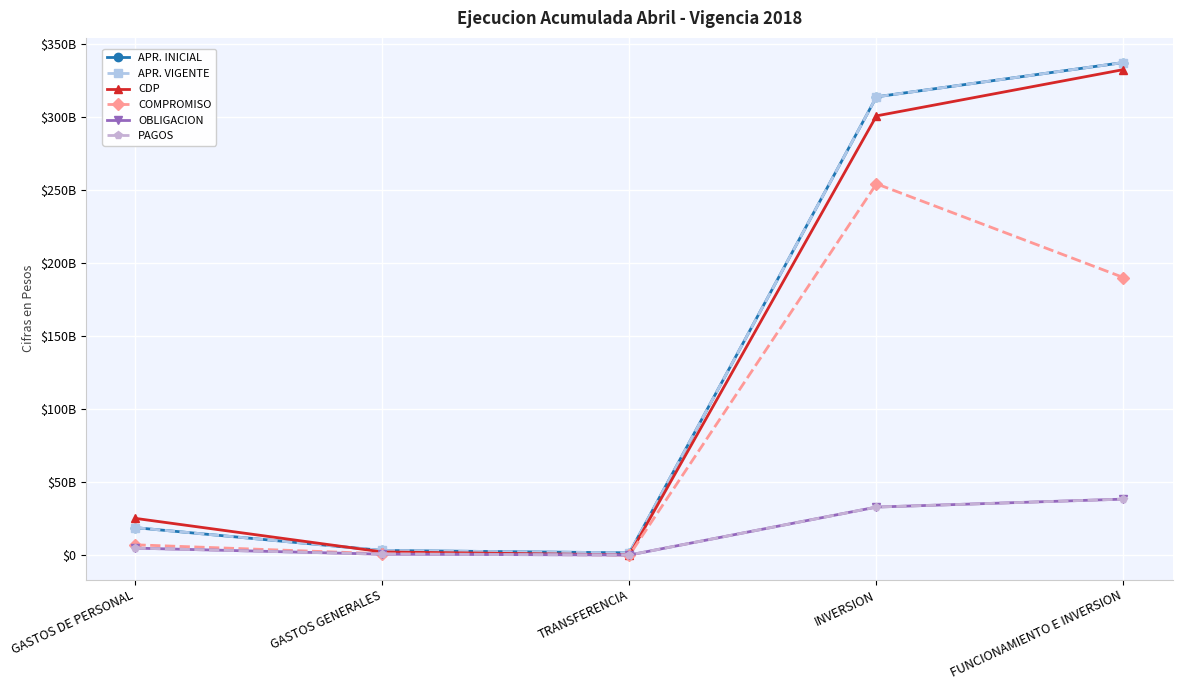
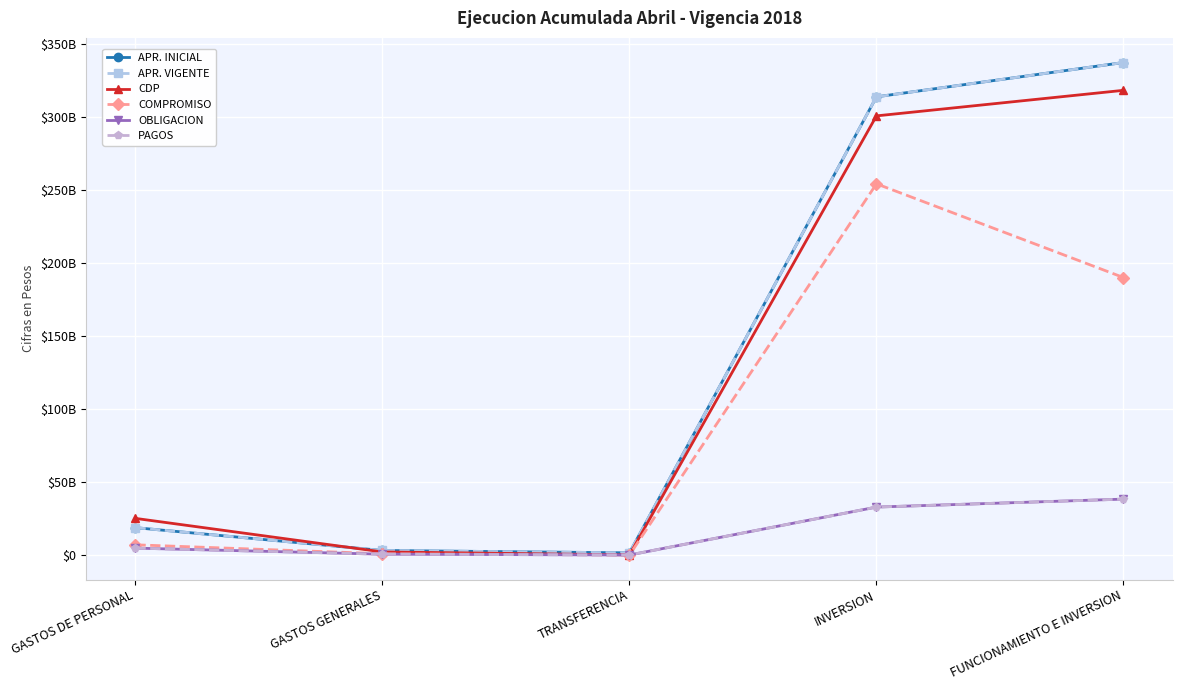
  {
    "CDP": {
      "GASTOS DE PERSONAL": "$25000000000",
      "INVERSION": "$301000000000",
-     "FUNCIONAMIENTO E INVERSION": "$333000000000"
+     "FUNCIONAMIENTO E INVERSION": "$319000000000"
    },
    "COMPROMISO": {
      "GASTOS DE PERSONAL": "$7000000000",
      "INVERSION": "$254000000000",
      "FUNCIONAMIENTO E INVERSION": "$190000000000"
    }
  }
